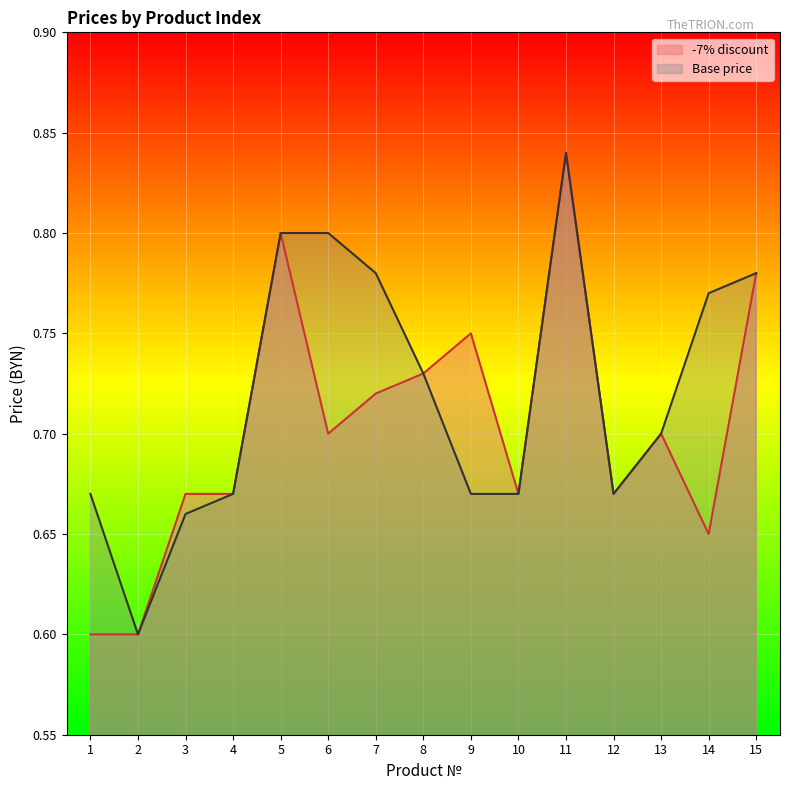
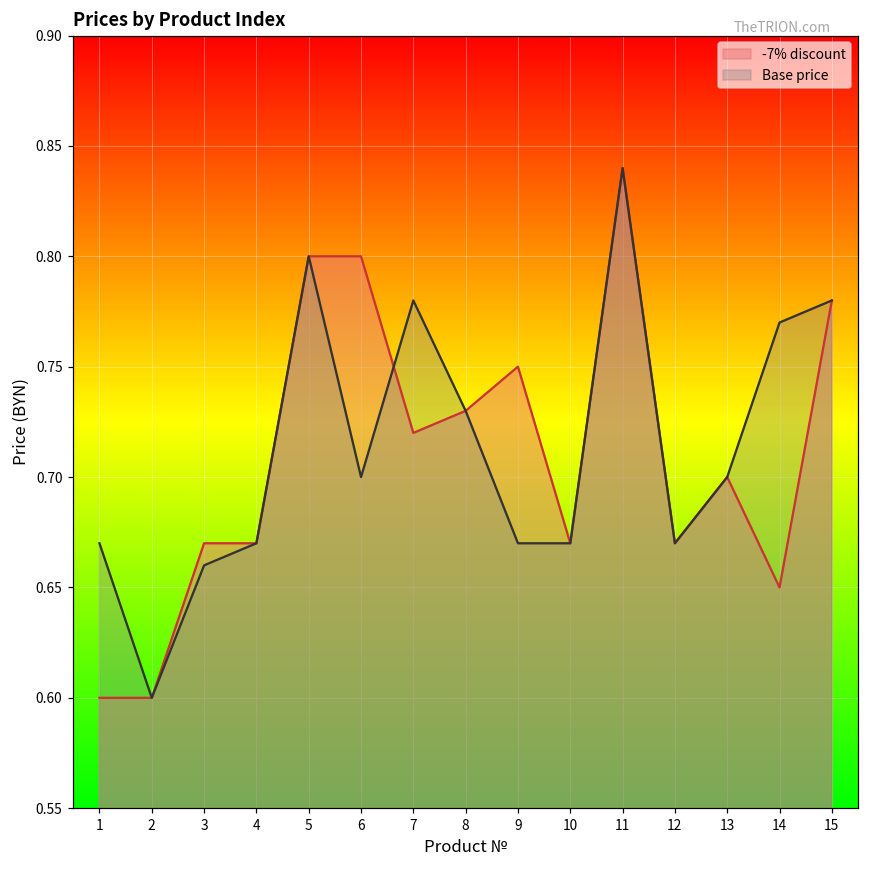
  {
    "-7% discount": {
      "1": 0.6,
      "3": 0.670,
-     "6": 0.7,
+     "6": 0.8,
      "7": 0.720,
      "9": 0.750,
      "14": 0.650
    },
    "Base price": {
      "1": 0.670,
      "3": 0.660,
-     "6": 0.8,
+     "6": 0.7,
      "7": 0.780,
      "9": 0.670,
      "14": 0.770
    }
  }
